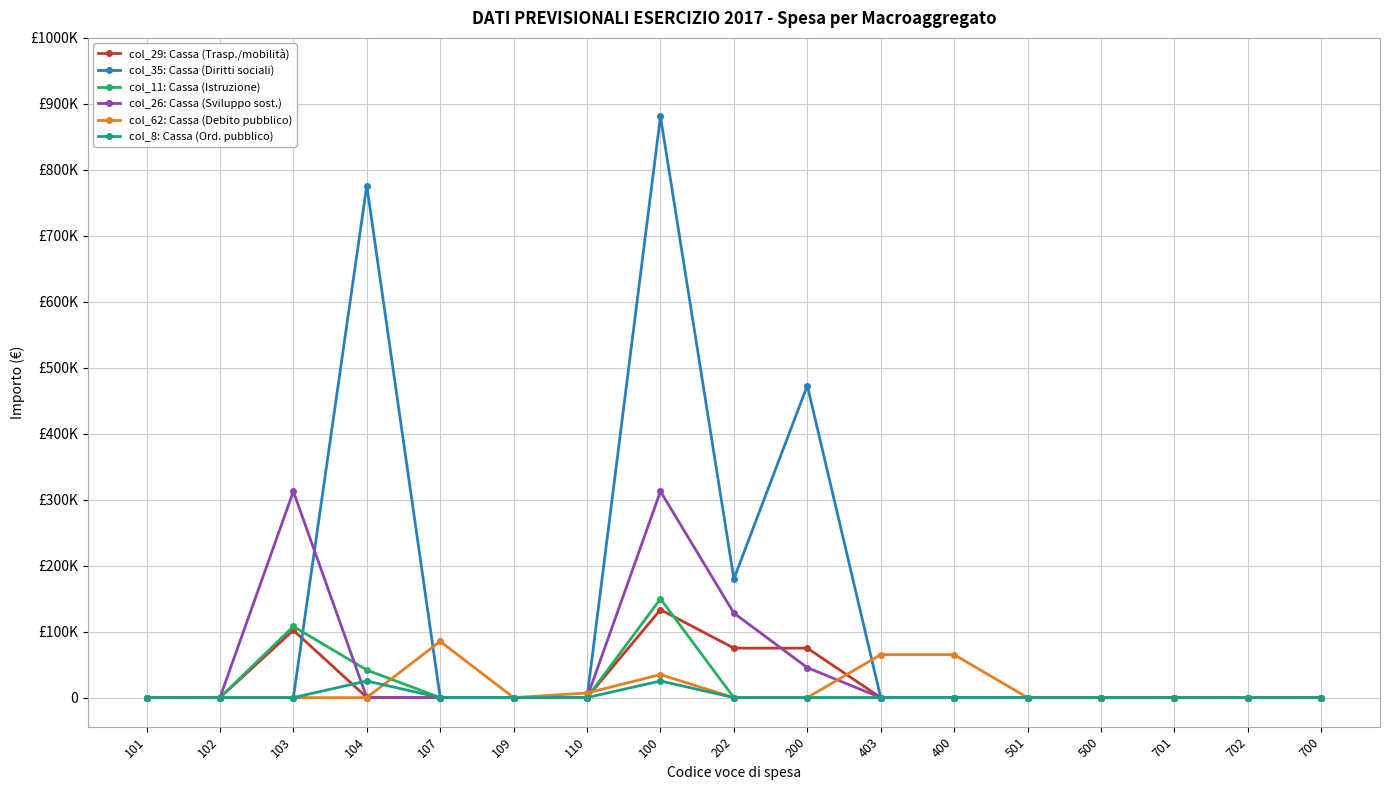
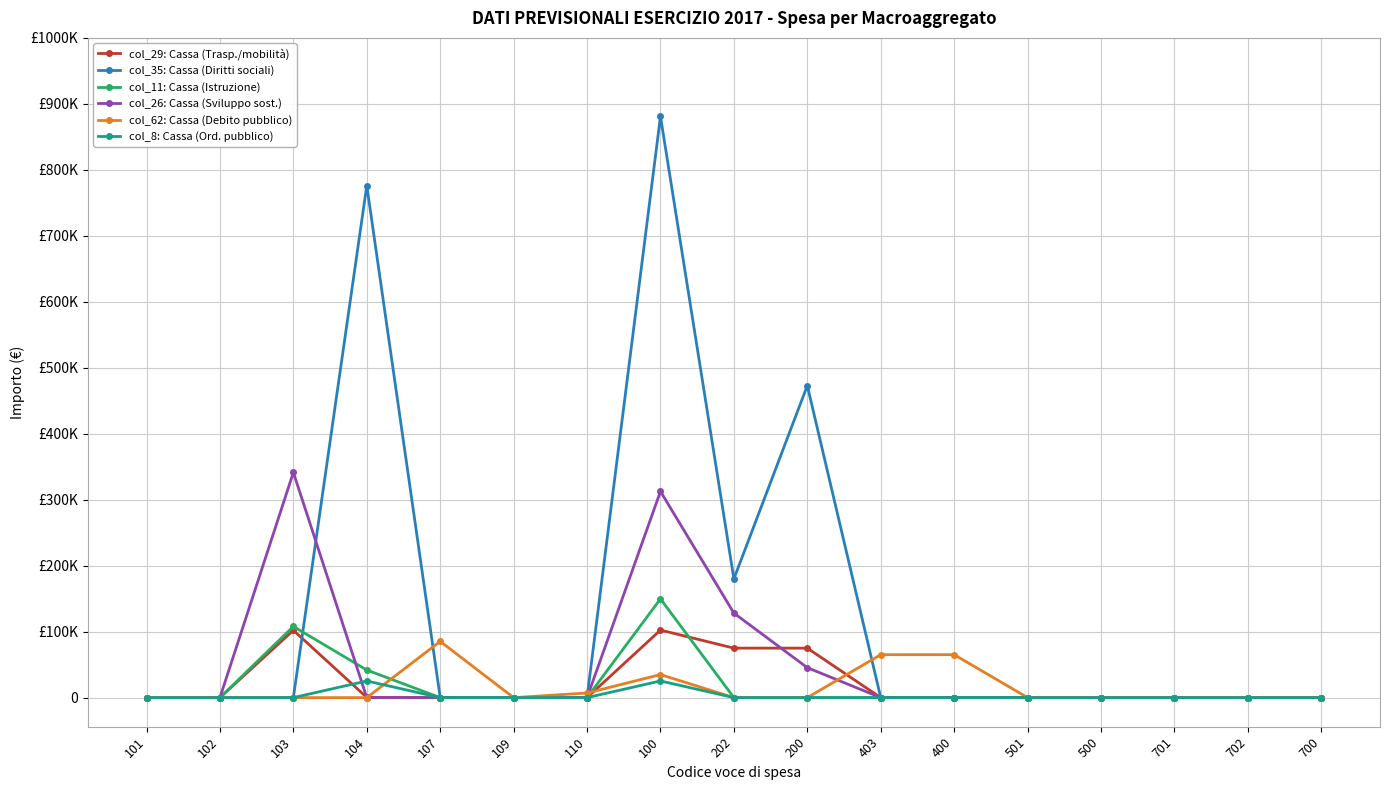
  {
    "col_29: Cassa (Trasp./mobilità)": {
      "103": "£100000",
-     "100": "£130000",
+     "100": "£100000",
      "202": "£80000",
      "200": "£80000"
    },
    "col_35: Cassa (Diritti sociali)": {
      "104": "£780000",
      "100": "£880000",
      "202": "£180000",
      "200": "£470000"
    },
    "col_26: Cassa (Sviluppo sost.)": {
-     "103": "£310000",
+     "103": "£340000",
      "100": "£310000",
      "202": "£130000",
      "200": "£50000"
    },
    "col_62: Cassa (Debito pubblico)": {
      "107": "£90000",
      "110": "£10000",
      "100": "£30000",
      "403": "£70000",
      "400": "£70000"
    }
  }
